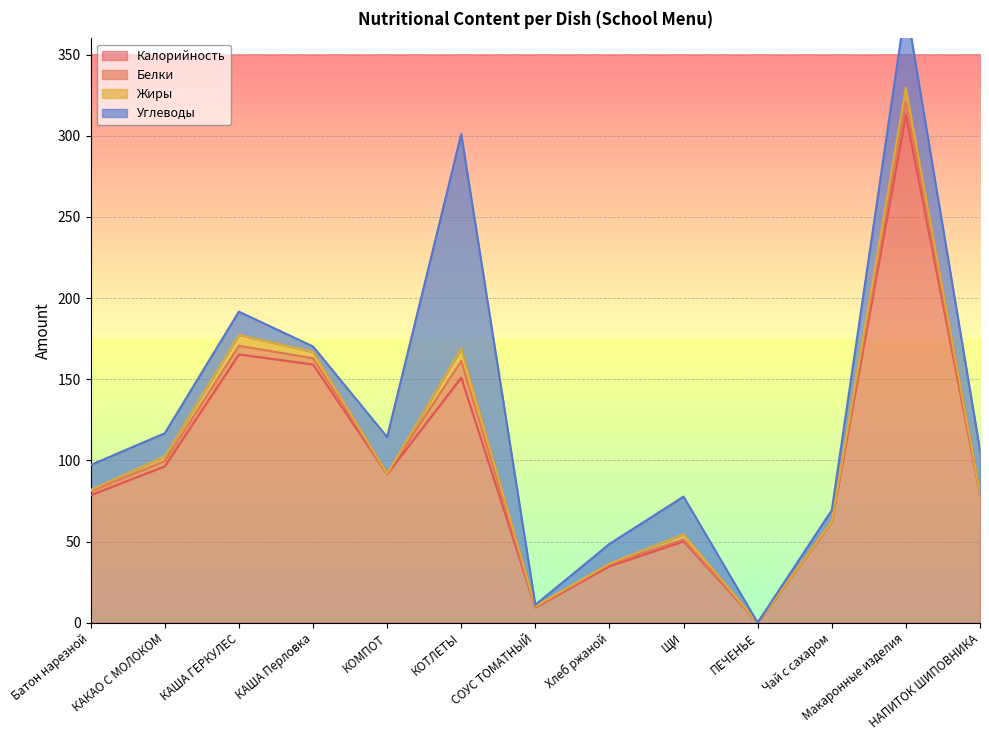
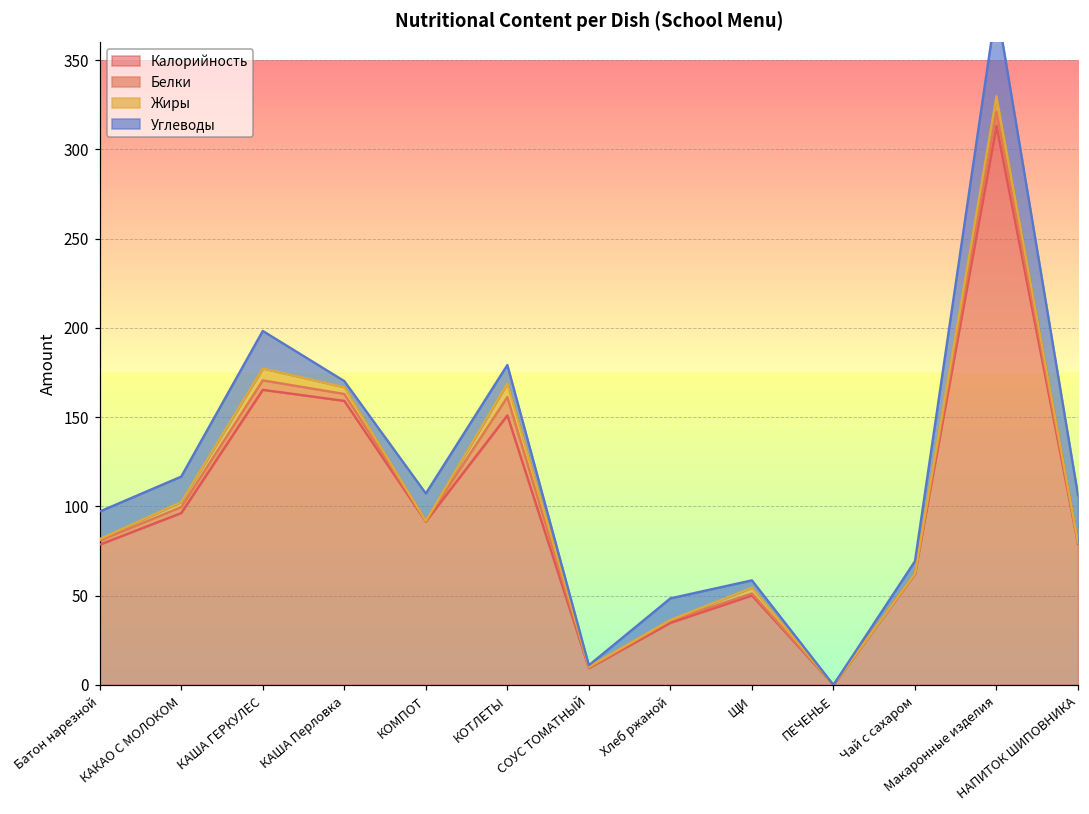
  {
    "Углеводы": {
      "Батон нарезной": 15,
      "КАКАО С МОЛОКОМ": 14,
-     "КАША ГЕРКУЛЕС": 14,
+     "КАША ГЕРКУЛЕС": 21,
      "КАША Перловка": 3,
-     "КОМПОТ": 22,
-     "КОТЛЕТЫ": 132,
+     "КОМПОТ": 15,
+     "КОТЛЕТЫ": 10,
      "Хлеб ржаной": 12,
-     "ЩИ": 23,
+     "ЩИ": 4,
      "Чай с сахаром": 7,
      "НАПИТОК ШИПОВНИКА": 26
    }
  }
